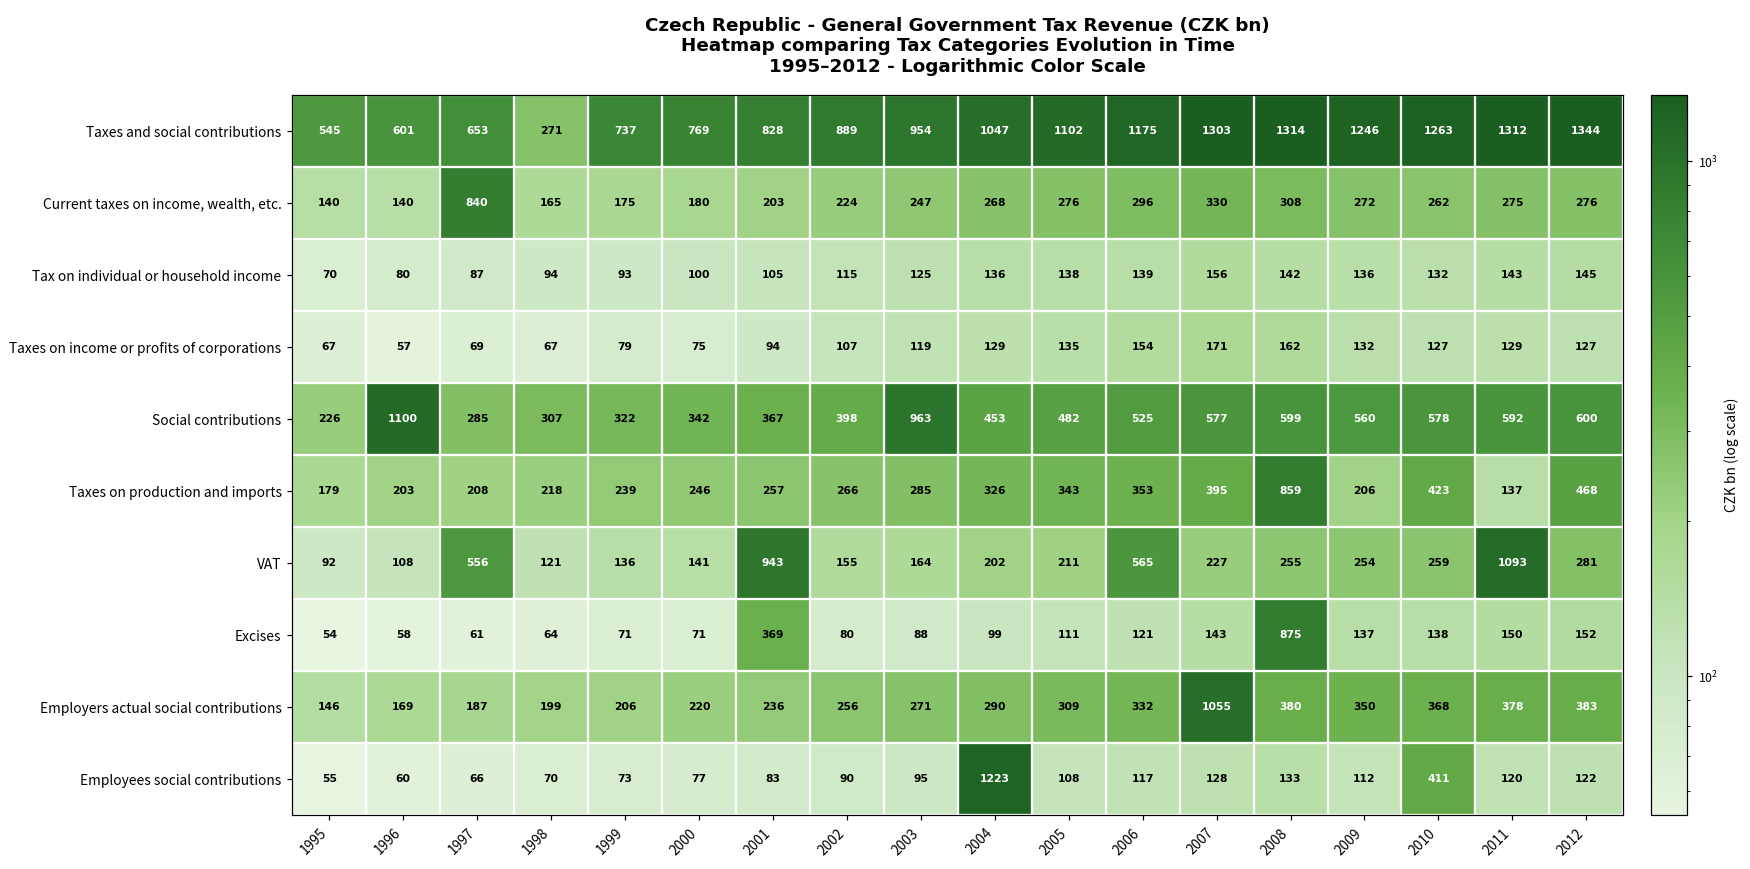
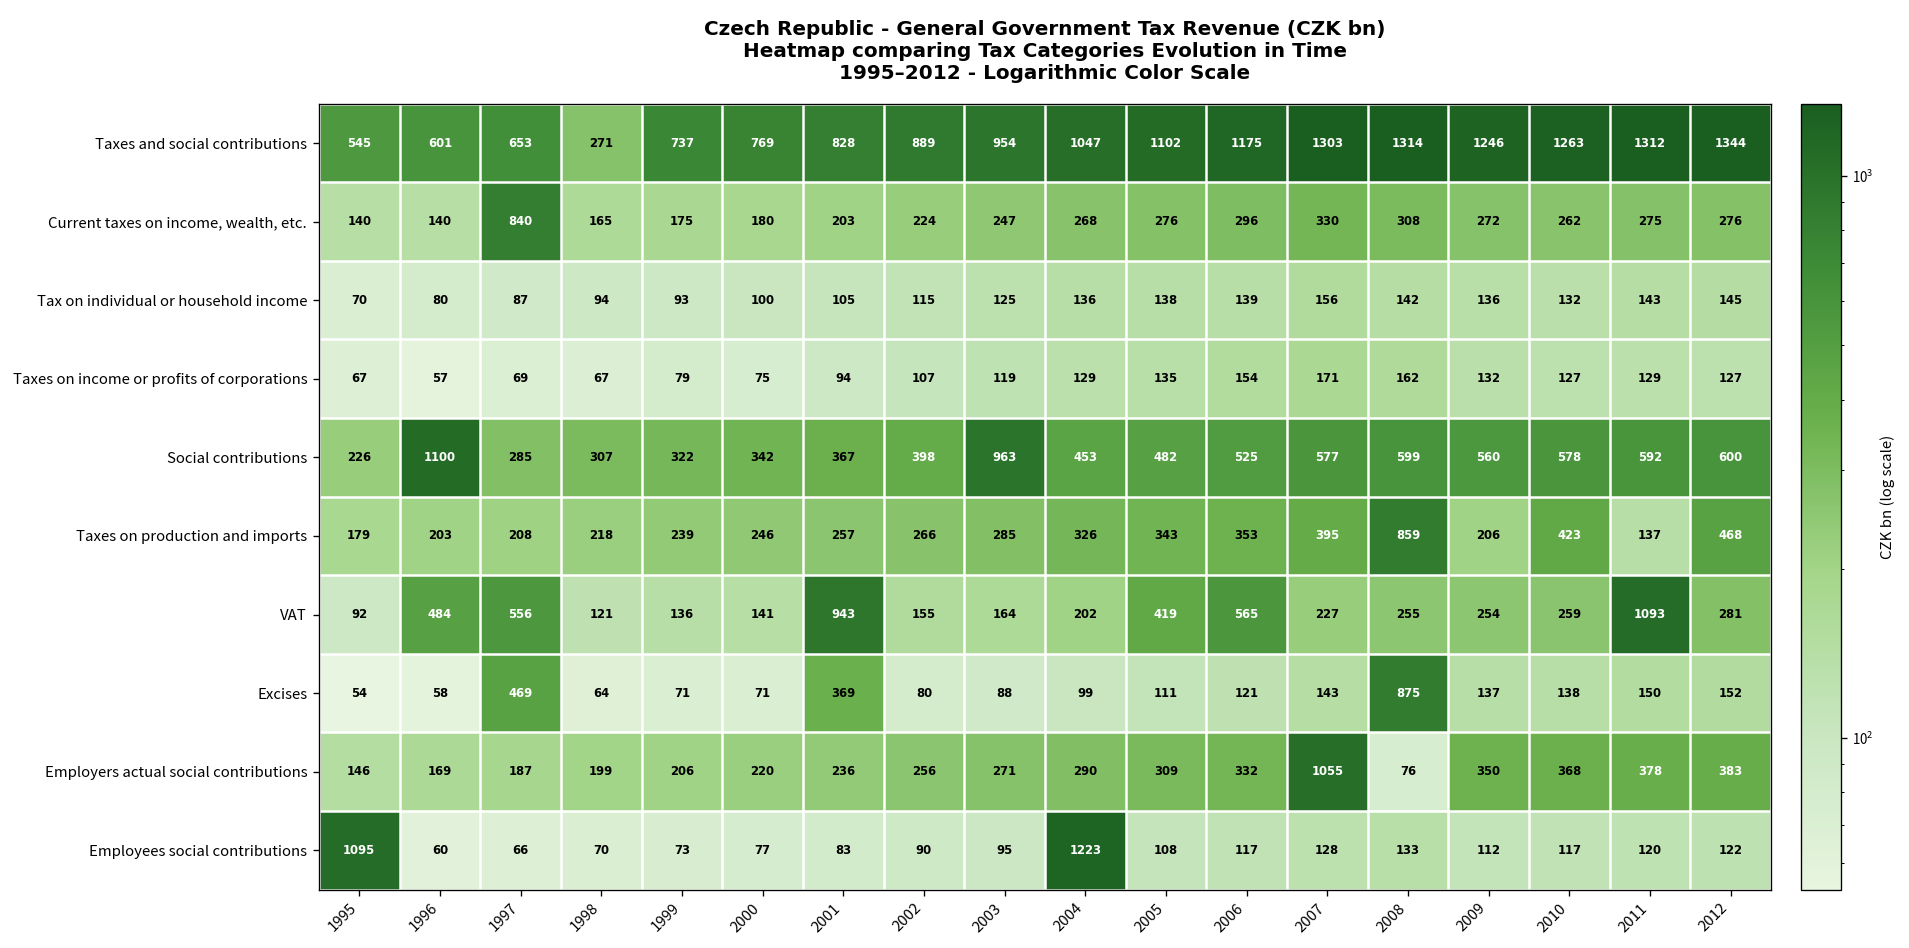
  {
    "Taxes and social contributions": {
      "1995": 545,
      "1996": 601,
      "1997": 653,
      "1998": 271,
      "1999": 737,
      "2000": 769,
      "2001": 828,
      "2002": 889,
      "2003": 954,
      "2004": 1047,
      "2005": 1102,
      "2006": 1175,
      "2007": 1303,
      "2008": 1314,
      "2009": 1246,
      "2010": 1263,
      "2011": 1312,
      "2012": 1344
    },
    "Current taxes on income, wealth, etc.": {
      "1995": 140,
      "1996": 140,
      "1997": 840,
      "1998": 165,
      "1999": 175,
      "2000": 180,
      "2001": 203,
      "2002": 224,
      "2003": 247,
      "2004": 268,
      "2005": 276,
      "2006": 296,
      "2007": 330,
      "2008": 308,
      "2009": 272,
      "2010": 262,
      "2011": 275,
      "2012": 276
    },
    "Tax on individual or household income": {
      "1995": 70,
      "1996": 80,
      "1997": 87,
      "1998": 94,
      "1999": 93,
      "2000": 100,
      "2001": 105,
      "2002": 115,
      "2003": 125,
      "2004": 136,
      "2005": 138,
      "2006": 139,
      "2007": 156,
      "2008": 142,
      "2009": 136,
      "2010": 132,
      "2011": 143,
      "2012": 145
    },
    "Taxes on income or profits of corporations": {
      "1995": 67,
      "1996": 57,
      "1997": 69,
      "1998": 67,
      "1999": 79,
      "2000": 75,
      "2001": 94,
      "2002": 107,
      "2003": 119,
      "2004": 129,
      "2005": 135,
      "2006": 154,
      "2007": 171,
      "2008": 162,
      "2009": 132,
      "2010": 127,
      "2011": 129,
      "2012": 127
    },
    "Social contributions": {
      "1995": 226,
      "1996": 1100,
      "1997": 285,
      "1998": 307,
      "1999": 322,
      "2000": 342,
      "2001": 367,
      "2002": 398,
      "2003": 963,
      "2004": 453,
      "2005": 482,
      "2006": 525,
      "2007": 577,
      "2008": 599,
      "2009": 560,
      "2010": 578,
      "2011": 592,
      "2012": 600
    },
    "Taxes on production and imports": {
      "1995": 179,
      "1996": 203,
      "1997": 208,
      "1998": 218,
      "1999": 239,
      "2000": 246,
      "2001": 257,
      "2002": 266,
      "2003": 285,
      "2004": 326,
      "2005": 343,
      "2006": 353,
      "2007": 395,
      "2008": 859,
      "2009": 206,
      "2010": 423,
      "2011": 137,
      "2012": 468
    },
    "VAT": {
      "1995": 92,
-     "1996": 108,
+     "1996": 484,
      "1997": 556,
      "1998": 121,
      "1999": 136,
      "2000": 141,
      "2001": 943,
      "2002": 155,
      "2003": 164,
      "2004": 202,
-     "2005": 211,
+     "2005": 419,
      "2006": 565,
      "2007": 227,
      "2008": 255,
      "2009": 254,
      "2010": 259,
      "2011": 1093,
      "2012": 281
    },
    "Excises": {
      "1995": 54,
      "1996": 58,
-     "1997": 61,
+     "1997": 469,
      "1998": 64,
      "1999": 71,
      "2000": 71,
      "2001": 369,
      "2002": 80,
      "2003": 88,
      "2004": 99,
      "2005": 111,
      "2006": 121,
      "2007": 143,
      "2008": 875,
      "2009": 137,
      "2010": 138,
      "2011": 150,
      "2012": 152
    },
    "Employers actual social contributions": {
      "1995": 146,
      "1996": 169,
      "1997": 187,
      "1998": 199,
      "1999": 206,
      "2000": 220,
      "2001": 236,
      "2002": 256,
      "2003": 271,
      "2004": 290,
      "2005": 309,
      "2006": 332,
      "2007": 1055,
-     "2008": 380,
+     "2008": 76,
      "2009": 350,
      "2010": 368,
      "2011": 378,
      "2012": 383
    },
    "Employees social contributions": {
-     "1995": 55,
+     "1995": 1095,
      "1996": 60,
      "1997": 66,
      "1998": 70,
      "1999": 73,
      "2000": 77,
      "2001": 83,
      "2002": 90,
      "2003": 95,
      "2004": 1223,
      "2005": 108,
      "2006": 117,
      "2007": 128,
      "2008": 133,
      "2009": 112,
-     "2010": 411,
+     "2010": 117,
      "2011": 120,
      "2012": 122
    }
  }
